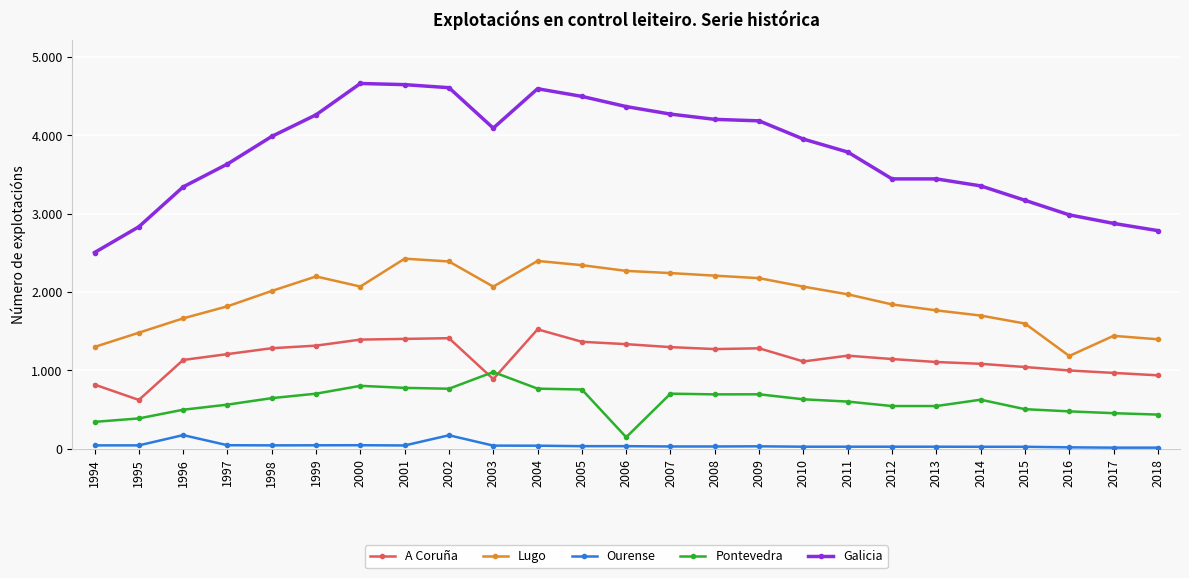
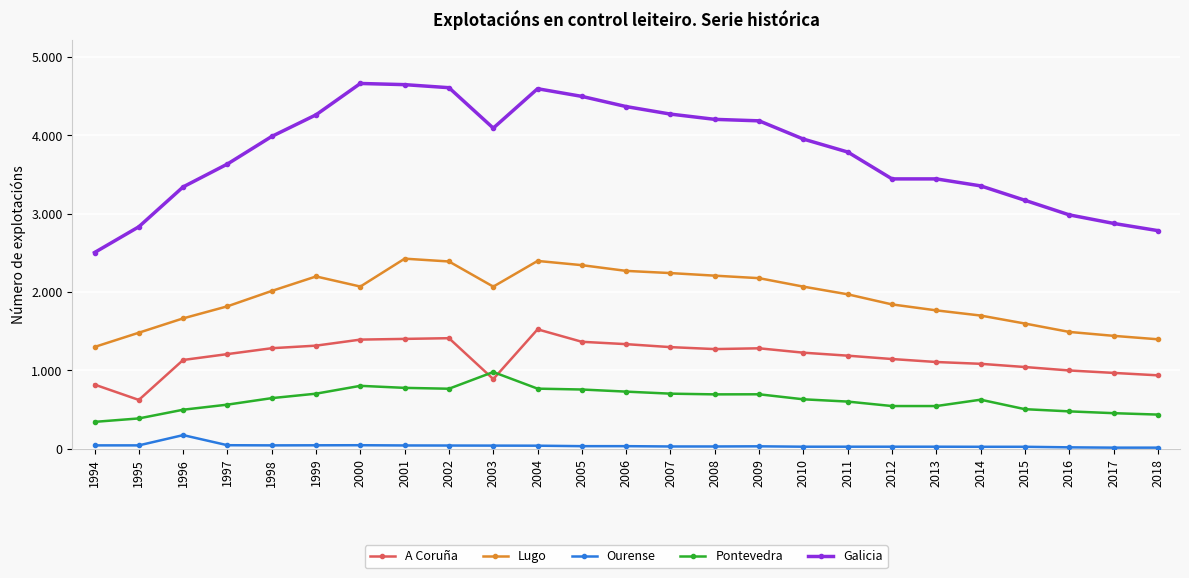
  {
    "A Coruña": {
      "1994": 0.8,
      "1995": 0.6,
      "1996": 1.1,
      "1997": 1.2,
      "1998": 1.3,
      "1999": 1.3,
      "2000": 1.4,
      "2001": 1.4,
      "2002": 1.4,
      "2003": 0.9,
      "2004": 1.5,
      "2005": 1.4,
      "2006": 1.3,
      "2007": 1.3,
      "2008": 1.3,
      "2009": 1.3,
-     "2010": 1.1,
+     "2010": 1.2,
      "2011": 1.2,
      "2012": 1.1,
      "2013": 1.1,
      "2014": 1.1,
      "2015": 1.0,
      "2016": 1.0,
      "2017": 1.0,
      "2018": 0.9
    },
    "Lugo": {
      "1994": 1.3,
      "1995": 1.5,
      "1996": 1.7,
      "1997": 1.8,
      "1998": 2.0,
      "1999": 2.2,
      "2000": 2.1,
      "2001": 2.4,
      "2002": 2.4,
      "2003": 2.1,
      "2004": 2.4,
      "2005": 2.3,
      "2006": 2.3,
      "2007": 2.2,
      "2008": 2.2,
      "2009": 2.2,
      "2010": 2.1,
      "2011": 2.0,
      "2012": 1.8,
      "2013": 1.8,
      "2014": 1.7,
      "2015": 1.6,
-     "2016": 1.2,
+     "2016": 1.5,
      "2017": 1.4,
      "2018": 1.4
    },
    "Ourense": {
      "1994": 0.0,
      "1995": 0.0,
      "1996": 0.2,
      "1997": 0.0,
      "1998": 0.0,
      "1999": 0.0,
      "2000": 0.0,
      "2001": 0.0,
-     "2002": 0.2,
+     "2002": 0.0,
      "2003": 0.0,
      "2004": 0.0,
      "2005": 0.0,
      "2006": 0.0,
      "2007": 0.0,
      "2008": 0.0,
      "2009": 0.0,
      "2010": 0.0,
      "2011": 0.0,
      "2012": 0.0,
      "2013": 0.0,
      "2014": 0.0,
      "2015": 0.0,
      "2016": 0.0,
      "2017": 0.0,
      "2018": 0.0
    },
    "Pontevedra": {
      "1994": 0.3,
      "1995": 0.4,
      "1996": 0.5,
      "1997": 0.6,
      "1998": 0.6,
      "1999": 0.7,
      "2000": 0.8,
      "2001": 0.8,
      "2002": 0.8,
      "2003": 1.0,
      "2004": 0.8,
      "2005": 0.8,
-     "2006": 0.1,
+     "2006": 0.7,
      "2007": 0.7,
      "2008": 0.7,
      "2009": 0.7,
      "2010": 0.6,
      "2011": 0.6,
      "2012": 0.5,
      "2013": 0.5,
      "2014": 0.6,
      "2015": 0.5,
      "2016": 0.5,
      "2017": 0.5,
      "2018": 0.4
    },
    "Galicia": {
      "1994": 2.5,
      "1995": 2.8,
      "1996": 3.3,
      "1997": 3.6,
      "1998": 4.0,
      "1999": 4.3,
      "2000": 4.7,
      "2001": 4.6,
      "2002": 4.6,
      "2003": 4.1,
      "2004": 4.6,
      "2005": 4.5,
      "2006": 4.4,
      "2007": 4.3,
      "2008": 4.2,
      "2009": 4.2,
      "2010": 4.0,
      "2011": 3.8,
      "2012": 3.4,
      "2013": 3.4,
      "2014": 3.4,
      "2015": 3.2,
      "2016": 3.0,
      "2017": 2.9,
      "2018": 2.8
    }
  }
